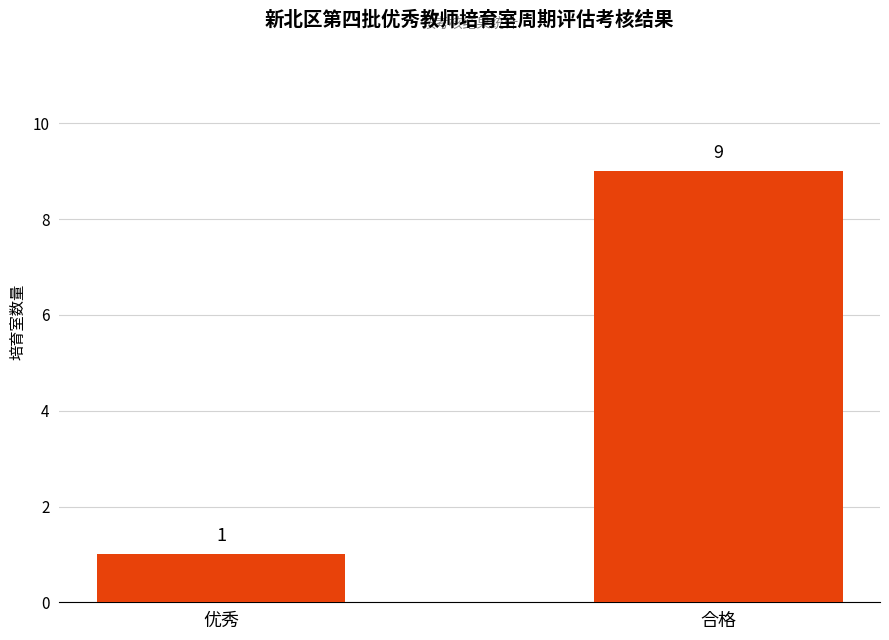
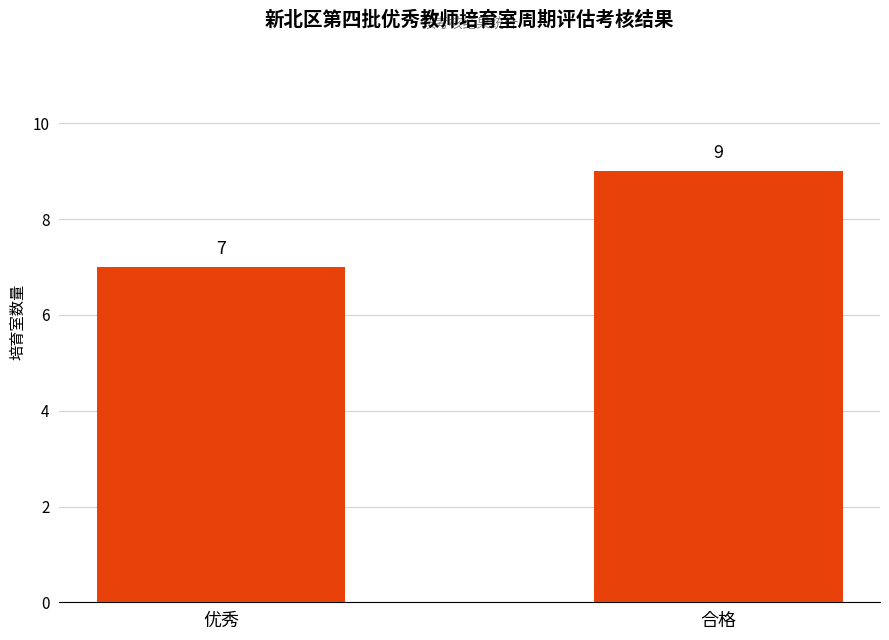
  {
-   "优秀": 1,
+   "优秀": 7,
    "合格": 9
  }
